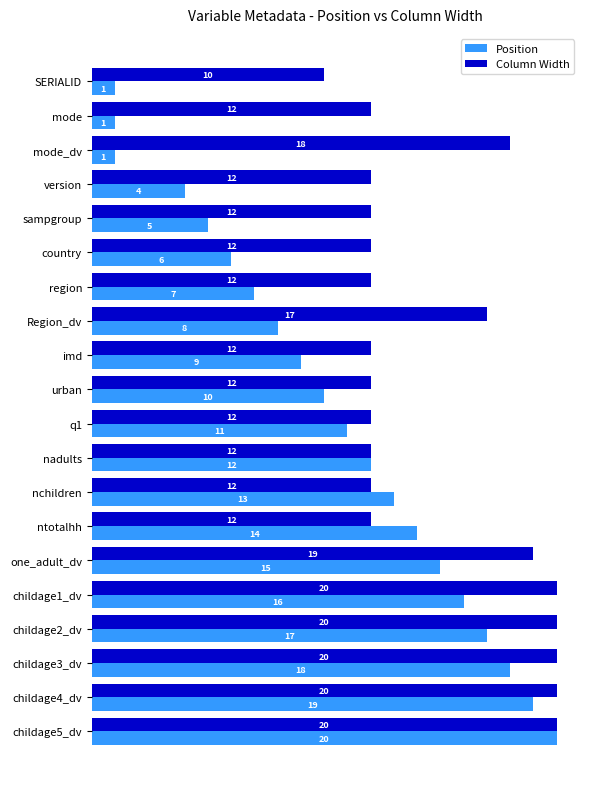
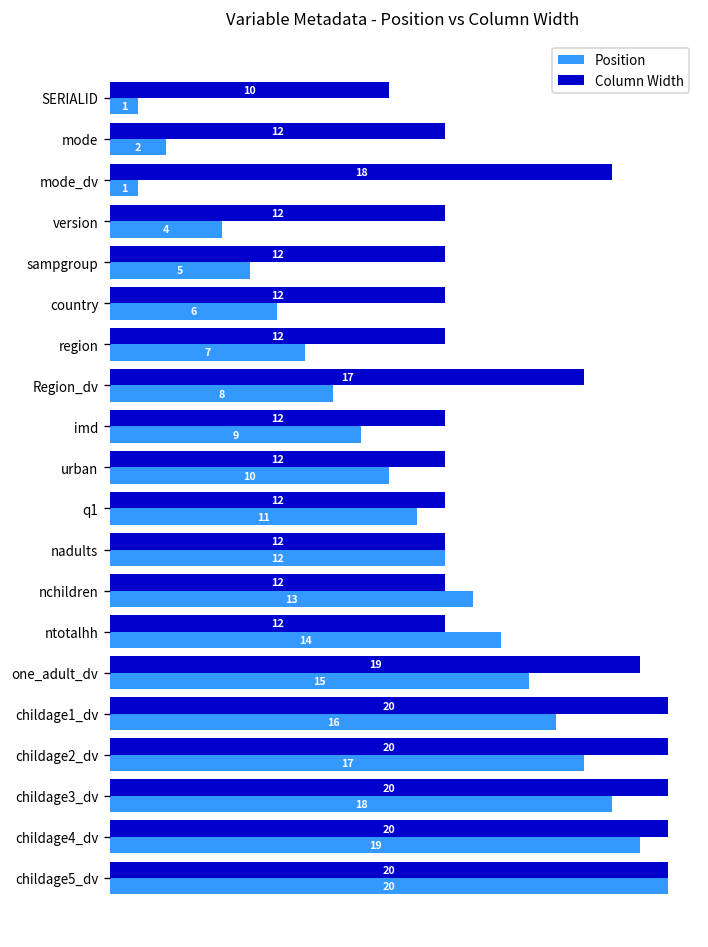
  {
    "Position": {
      "SERIALID": 1,
-     "mode": 1,
+     "mode": 2,
      "mode_dv": 1,
      "version": 4,
      "sampgroup": 5,
      "country": 6,
      "region": 7,
      "Region_dv": 8,
      "imd": 9,
      "urban": 10,
      "q1": 11,
      "nadults": 12,
      "nchildren": 13,
      "ntotalhh": 14,
      "one_adult_dv": 15,
      "childage1_dv": 16,
      "childage2_dv": 17,
      "childage3_dv": 18,
      "childage4_dv": 19,
      "childage5_dv": 20
    },
    "Column Width": {
      "SERIALID": 10,
      "mode": 12,
      "mode_dv": 18,
      "version": 12,
      "sampgroup": 12,
      "country": 12,
      "region": 12,
      "Region_dv": 17,
      "imd": 12,
      "urban": 12,
      "q1": 12,
      "nadults": 12,
      "nchildren": 12,
      "ntotalhh": 12,
      "one_adult_dv": 19,
      "childage1_dv": 20,
      "childage2_dv": 20,
      "childage3_dv": 20,
      "childage4_dv": 20,
      "childage5_dv": 20
    }
  }
